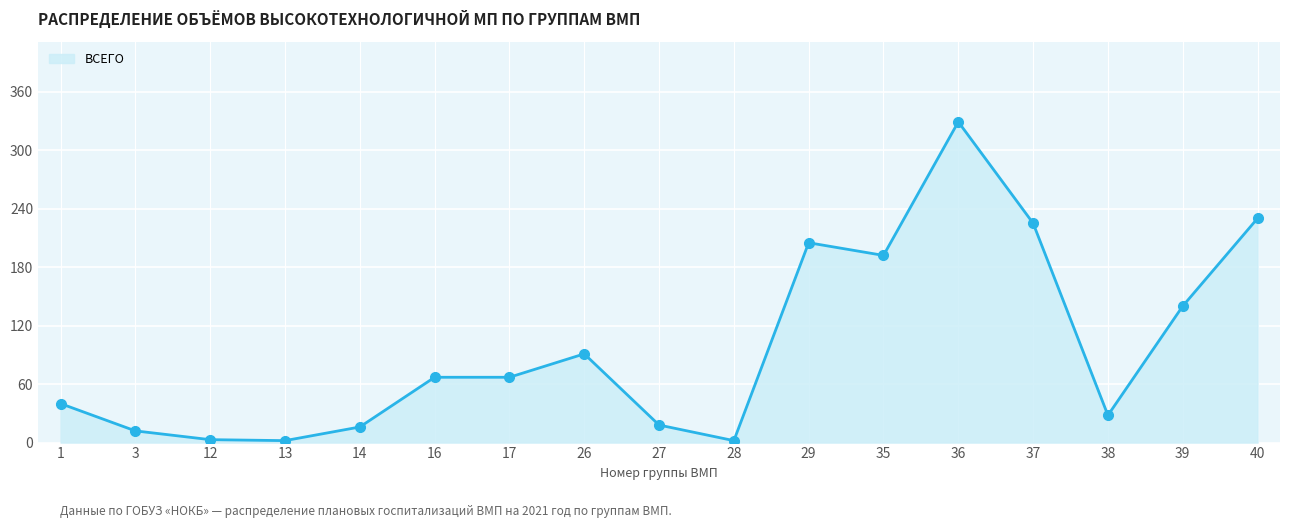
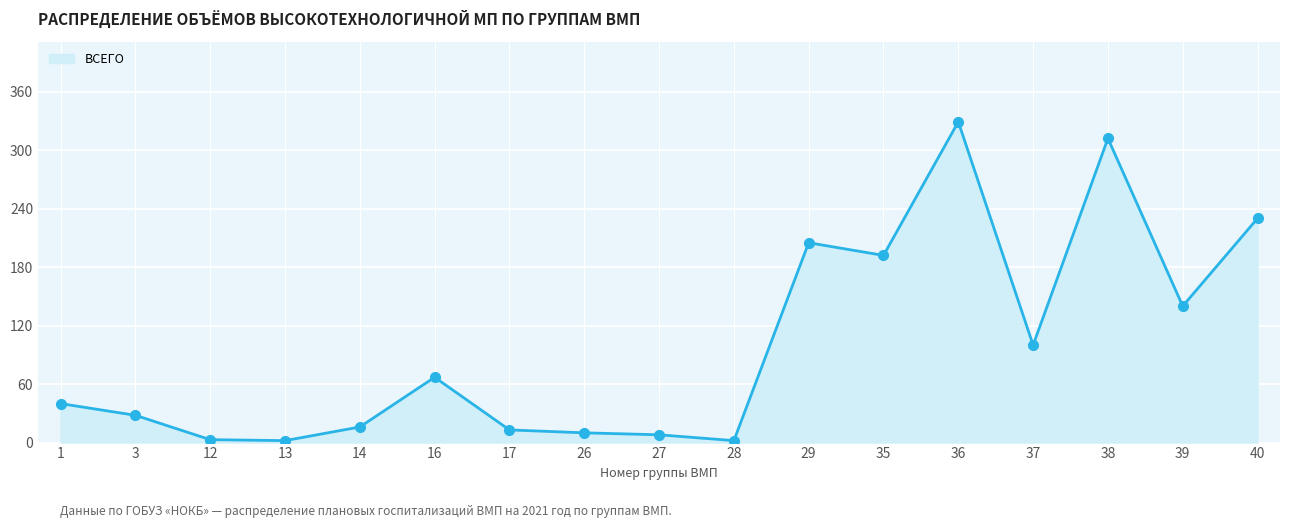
  {
    "1": 40,
-   "3": 10,
+   "3": 30,
    "12": 0,
    "13": 0,
    "14": 20,
    "16": 70,
-   "17": 70,
-   "26": 90,
-   "27": 20,
+   "17": 10,
+   "26": 10,
+   "27": 10,
    "28": 0,
    "29": 210,
    "35": 190,
    "36": 330,
-   "37": 230,
-   "38": 30,
+   "37": 100,
+   "38": 310,
    "39": 140,
    "40": 230
  }
